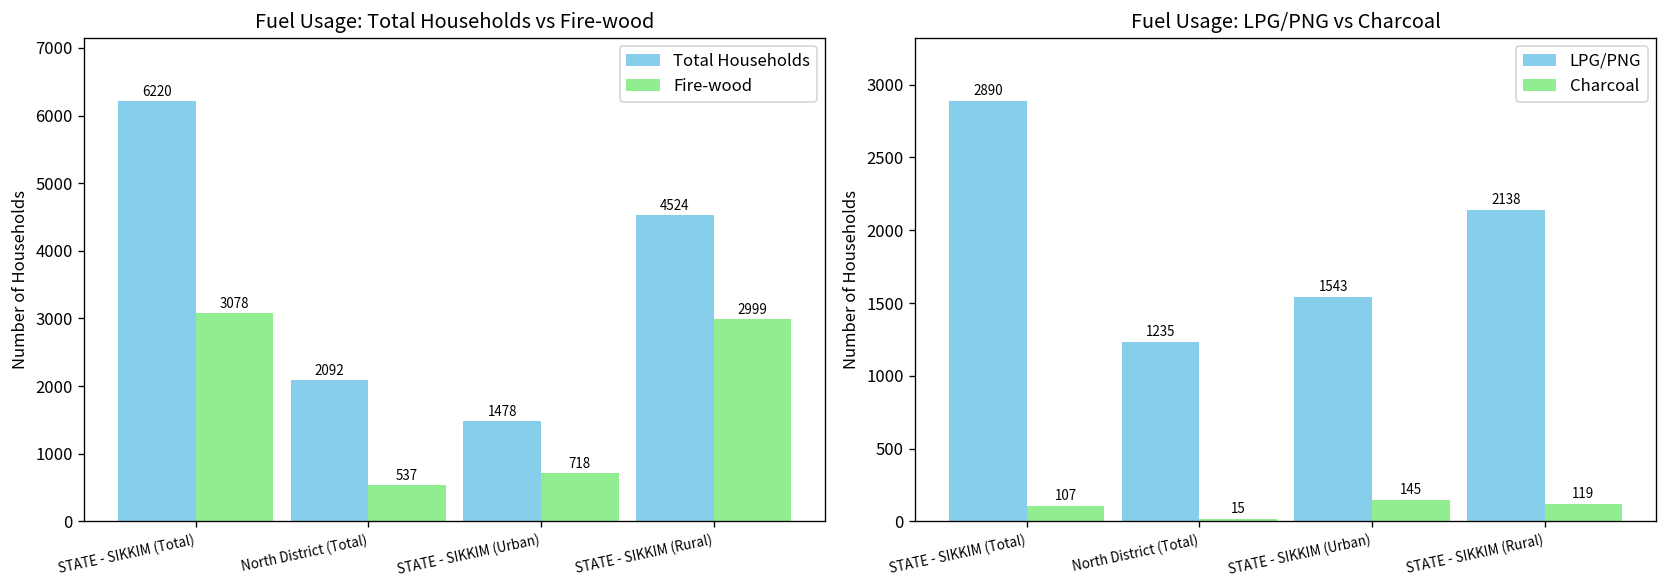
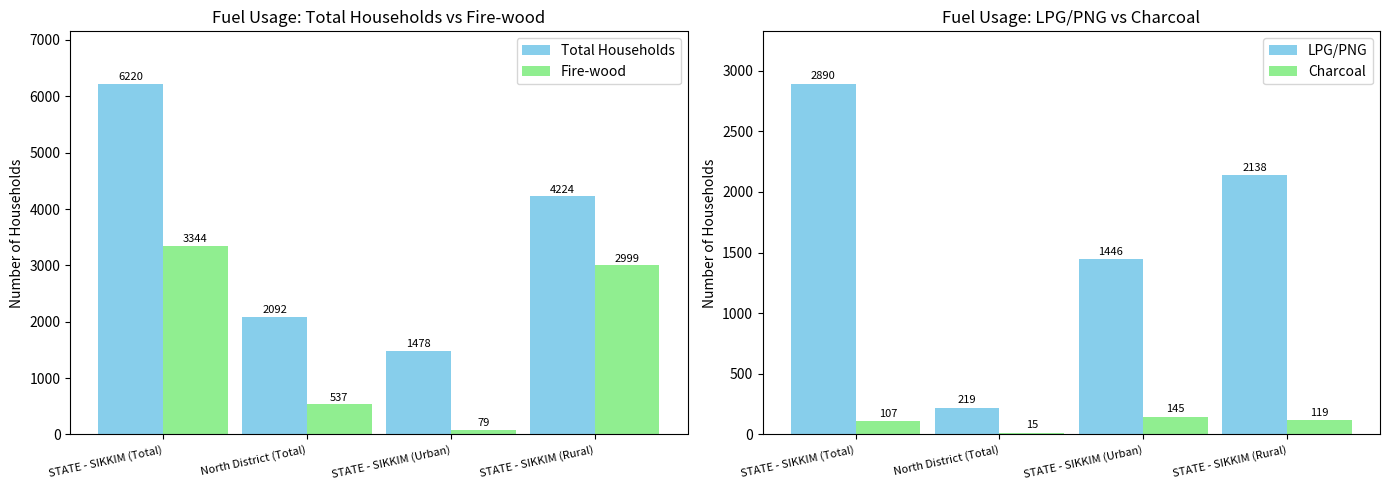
  {
    "Fuel Usage: Total Households vs Fire-wood": {
      "Total Households": {
        "STATE - SIKKIM (Total)": 6220,
        "North District (Total)": 2092,
        "STATE - SIKKIM (Urban)": 1478,
-       "STATE - SIKKIM (Rural)": 4524
+       "STATE - SIKKIM (Rural)": 4224
      },
      "Fire-wood": {
-       "STATE - SIKKIM (Total)": 3078,
+       "STATE - SIKKIM (Total)": 3344,
        "North District (Total)": 537,
-       "STATE - SIKKIM (Urban)": 718,
+       "STATE - SIKKIM (Urban)": 79,
        "STATE - SIKKIM (Rural)": 2999
      }
    },
    "Fuel Usage: LPG/PNG vs Charcoal": {
      "LPG/PNG": {
        "STATE - SIKKIM (Total)": 2890,
-       "North District (Total)": 1235,
-       "STATE - SIKKIM (Urban)": 1543,
+       "North District (Total)": 219,
+       "STATE - SIKKIM (Urban)": 1446,
        "STATE - SIKKIM (Rural)": 2138
      },
      "Charcoal": {
        "STATE - SIKKIM (Total)": 107,
        "North District (Total)": 15,
        "STATE - SIKKIM (Urban)": 145,
        "STATE - SIKKIM (Rural)": 119
      }
    }
  }
